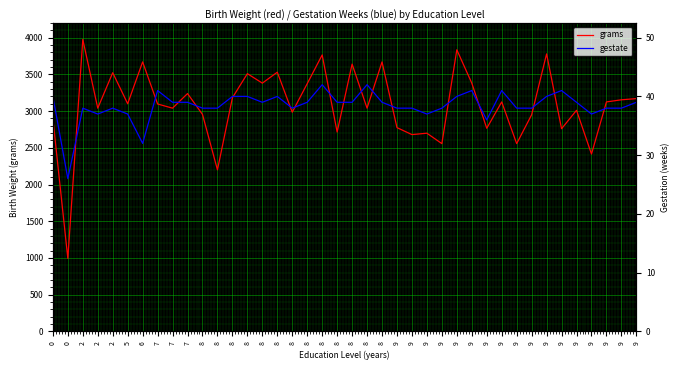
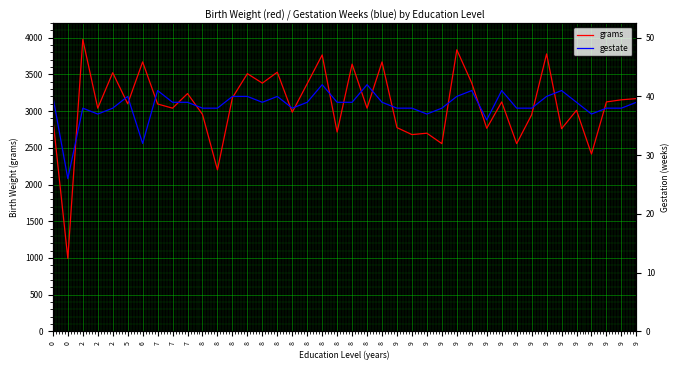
  {
    "grams": {
      "5": 3100,
      "6": 3700
    },
    "gestate": {
-     "5": 3000,
+     "5": 3200,
      "6": 2600
    }
  }
